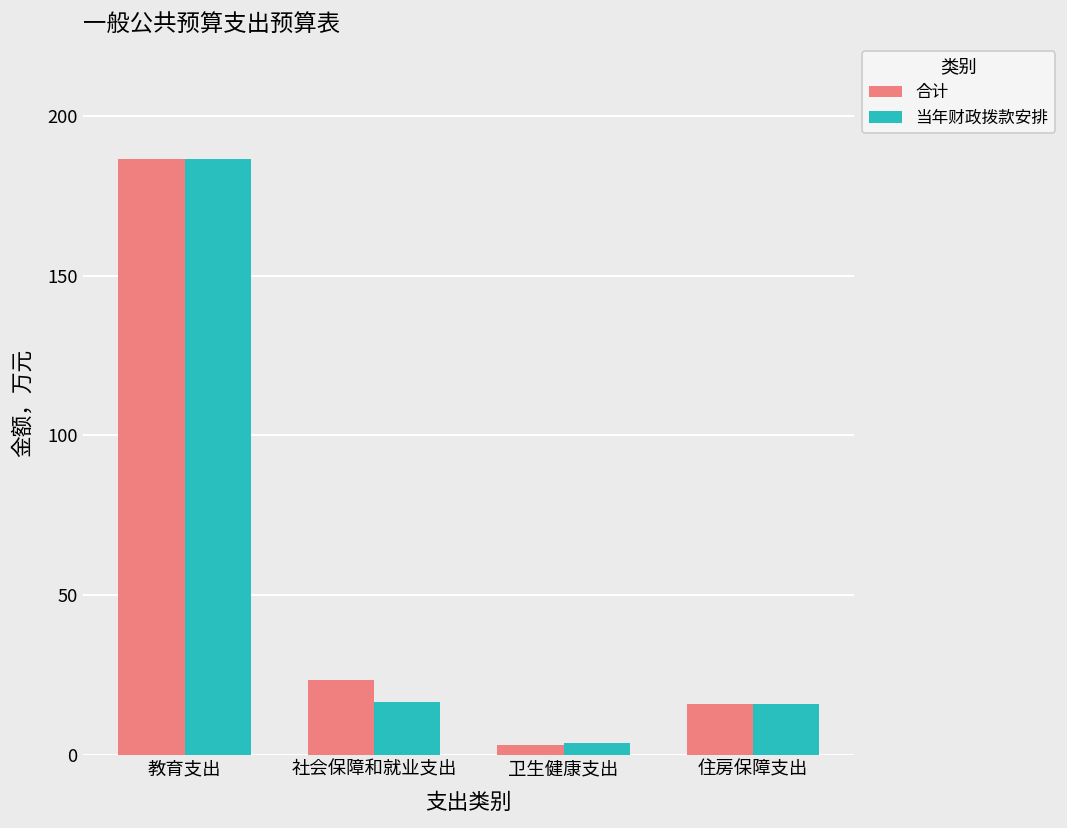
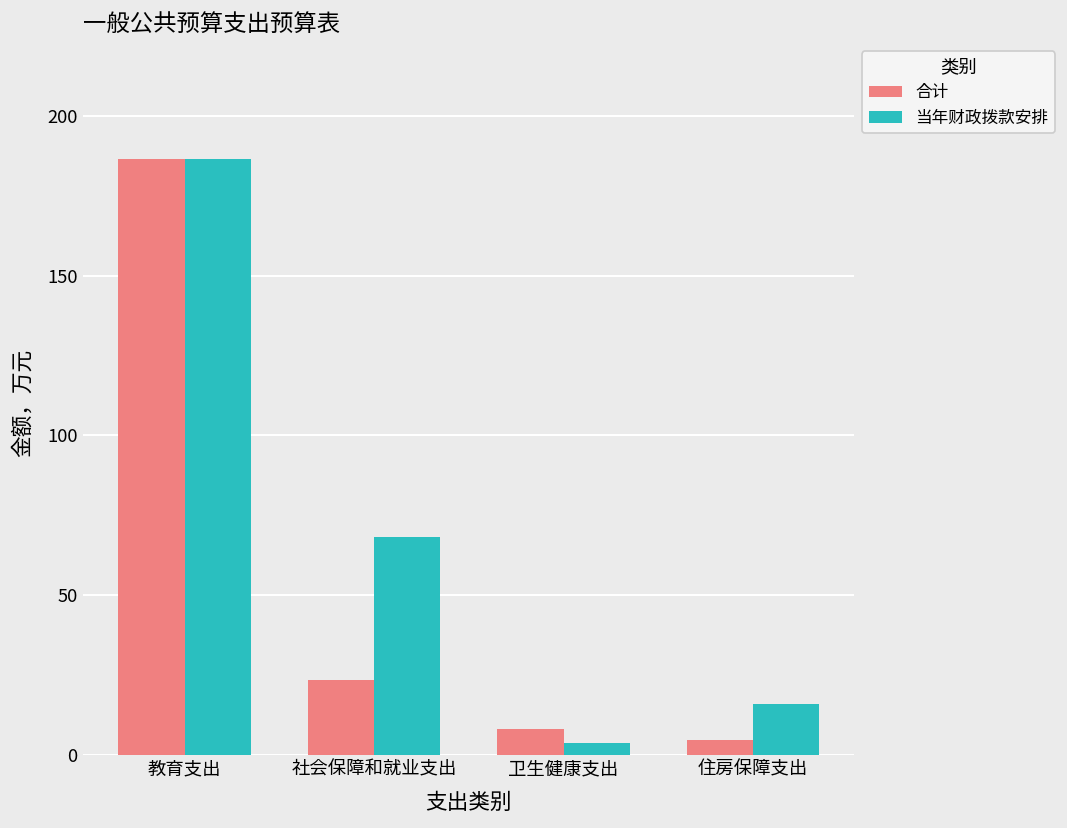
  {
    "合计": {
      "教育支出": 187,
      "社会保障和就业支出": 23,
-     "卫生健康支出": 3,
-     "住房保障支出": 16
+     "卫生健康支出": 8,
+     "住房保障支出": 5
    },
    "当年财政拨款安排": {
      "教育支出": 187,
-     "社会保障和就业支出": 16,
+     "社会保障和就业支出": 68,
      "卫生健康支出": 4,
      "住房保障支出": 16
    }
  }
